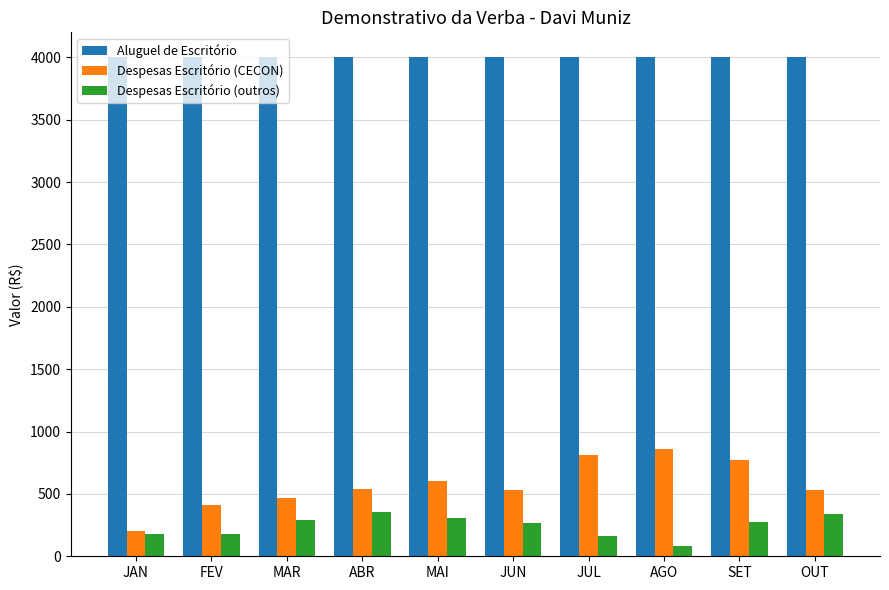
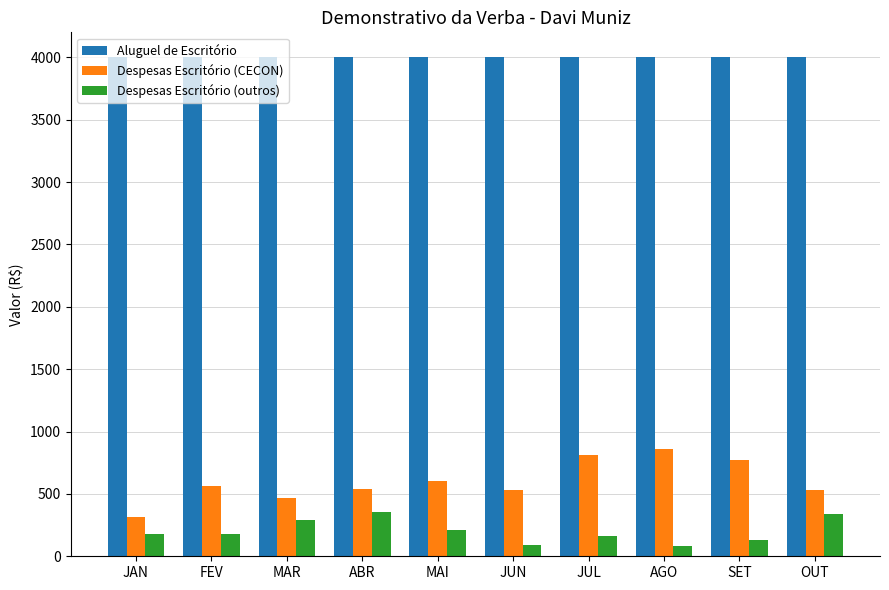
  {
    "Aluguel de Escritório": {
      "ABR": 4000,
      "MAI": 4000,
      "JUN": 4000,
      "JUL": 4000,
      "AGO": 4000,
      "SET": 4000,
      "OUT": 4000
    },
    "Despesas Escritório (CECON)": {
-     "JAN": 200,
-     "FEV": 410,
+     "JAN": 320,
+     "FEV": 560,
      "MAR": 460,
      "ABR": 540,
      "MAI": 600,
      "JUN": 530,
      "JUL": 810,
      "AGO": 860,
      "SET": 770,
      "OUT": 530
    },
    "Despesas Escritório (outros)": {
      "JAN": 180,
      "FEV": 180,
      "MAR": 290,
      "ABR": 350,
-     "MAI": 300,
-     "JUN": 270,
+     "MAI": 210,
+     "JUN": 90,
      "JUL": 160,
      "AGO": 80,
-     "SET": 270,
+     "SET": 130,
      "OUT": 340
    }
  }
